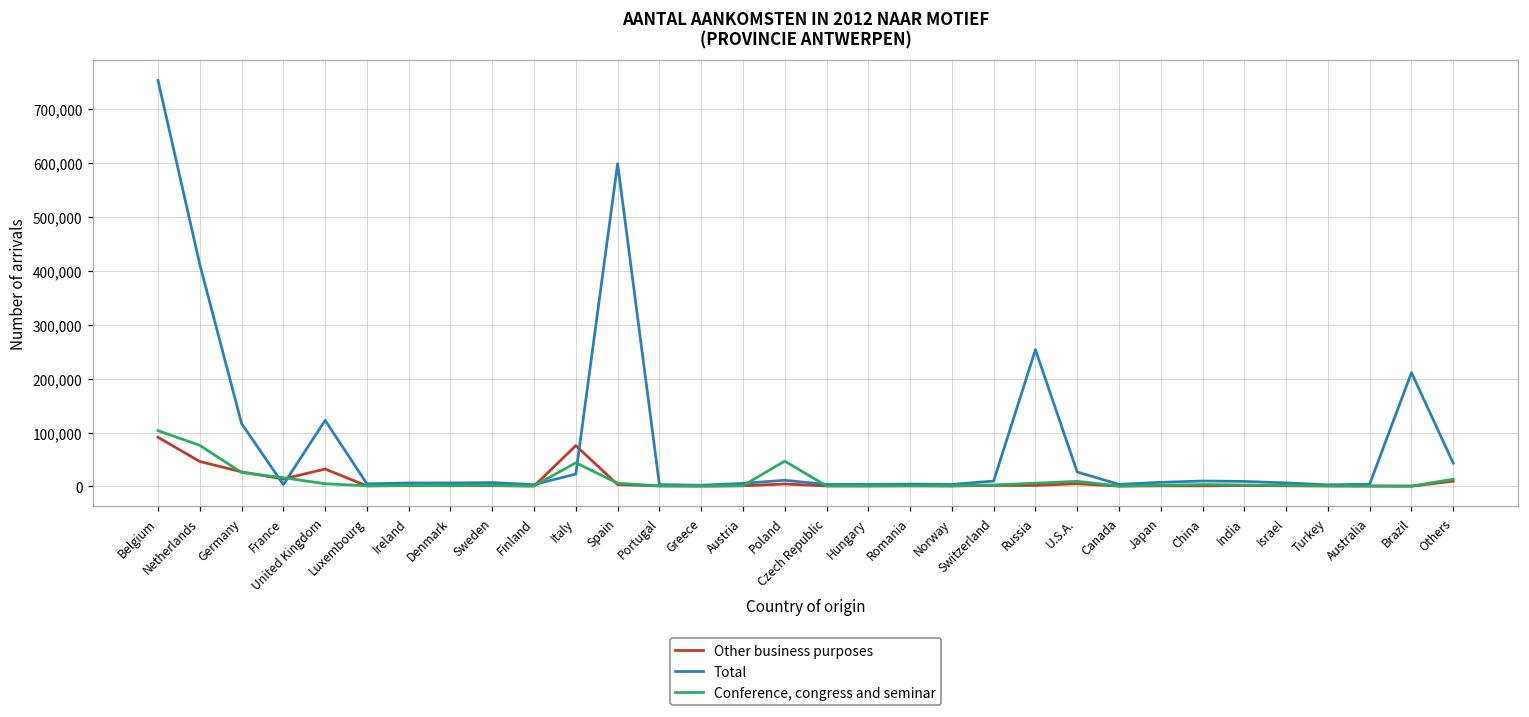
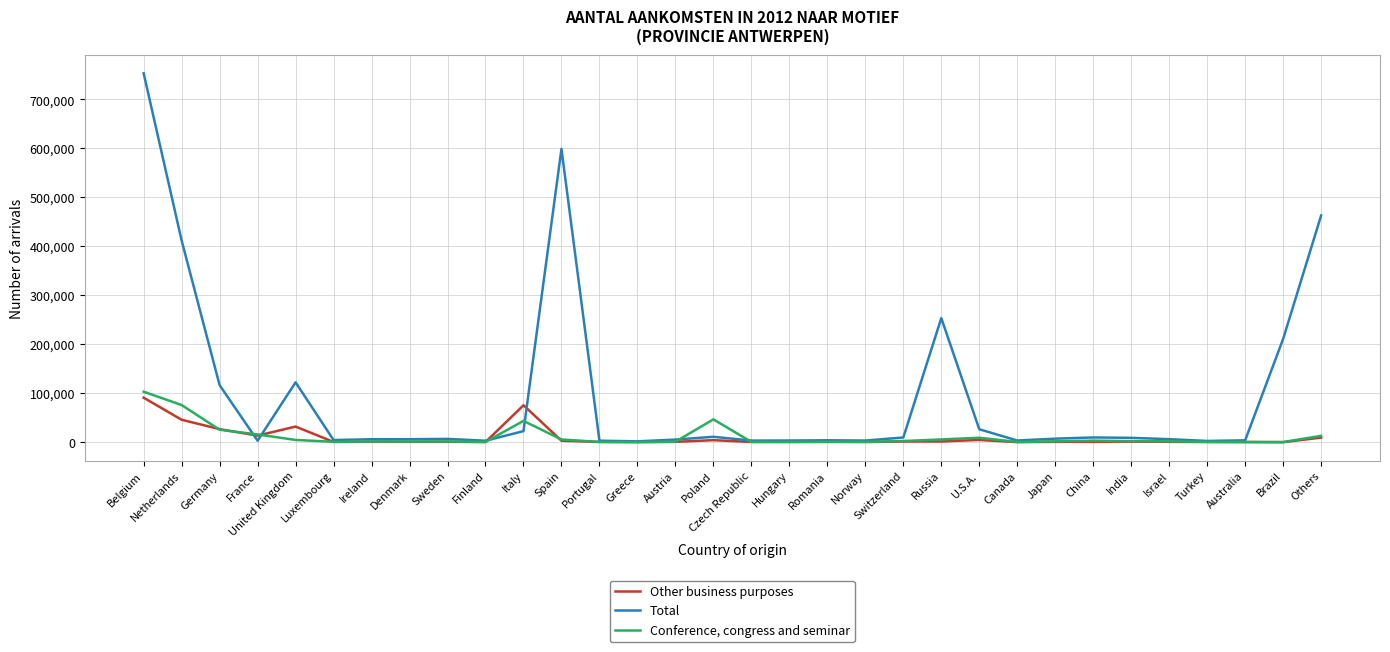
  {
    "Other business purposes": {
      "Belgium": "90,000",
      "Netherlands": "50,000",
      "United Kingdom": "30,000",
      "Italy": "80,000",
      "Poland": "0"
    },
    "Total": {
      "Belgium": "750,000",
      "Netherlands": "410,000",
      "Germany": "120,000",
      "France": "0",
      "United Kingdom": "120,000",
      "Sweden": "10,000",
      "Italy": "20,000",
      "Spain": "600,000",
      "Poland": "10,000",
      "Switzerland": "10,000",
      "Russia": "250,000",
      "U.S.A.": "30,000",
      "Japan": "10,000",
      "China": "10,000",
      "India": "10,000",
      "Brazil": "210,000",
-     "Others": "40,000"
+     "Others": "460,000"
    },
    "Conference, congress and seminar": {
      "Belgium": "100,000",
      "Netherlands": "80,000",
      "United Kingdom": "0",
      "Italy": "40,000",
      "Poland": "50,000"
    }
  }
